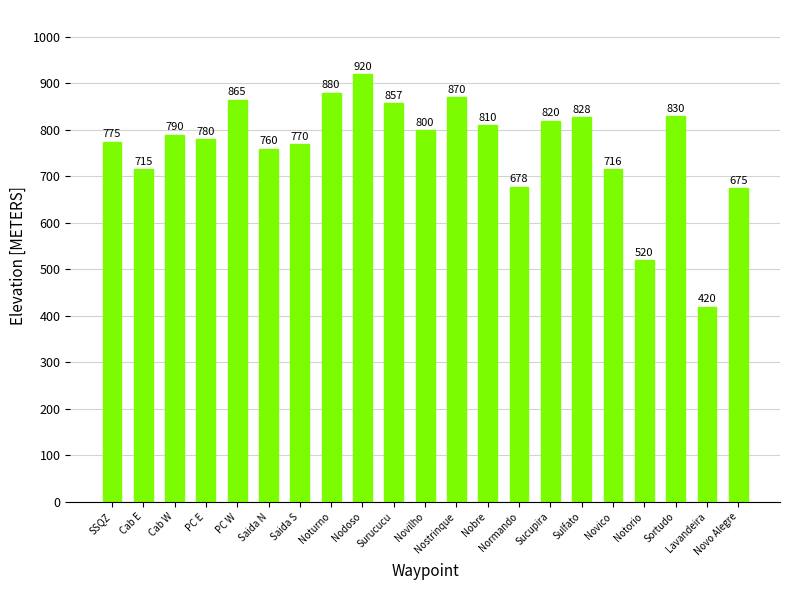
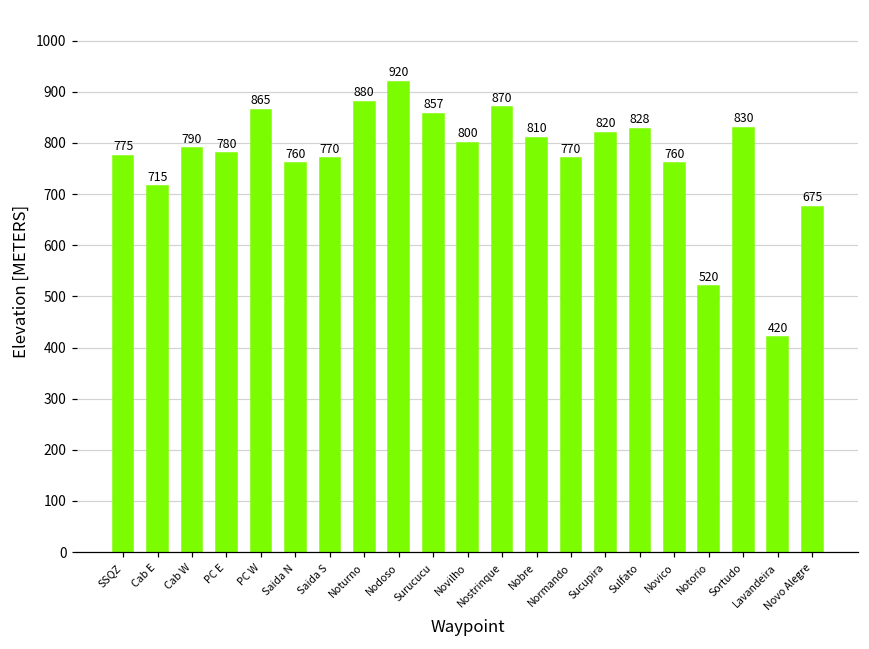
  {
    "SSQZ": 775,
    "Cab E": 715,
    "Cab W": 790,
    "PC E": 780,
    "PC W": 865,
    "Saida N": 760,
    "Saida S": 770,
    "Noturno": 880,
    "Nodoso": 920,
    "Surucucu": 857,
    "Novilho": 800,
    "Nostrinque": 870,
    "Nobre": 810,
-   "Normando": 678,
+   "Normando": 770,
    "Sucupira": 820,
    "Sulfato": 828,
-   "Novico": 716,
+   "Novico": 760,
    "Notorio": 520,
    "Sortudo": 830,
    "Lavandeira": 420,
    "Novo Alegre": 675
  }
